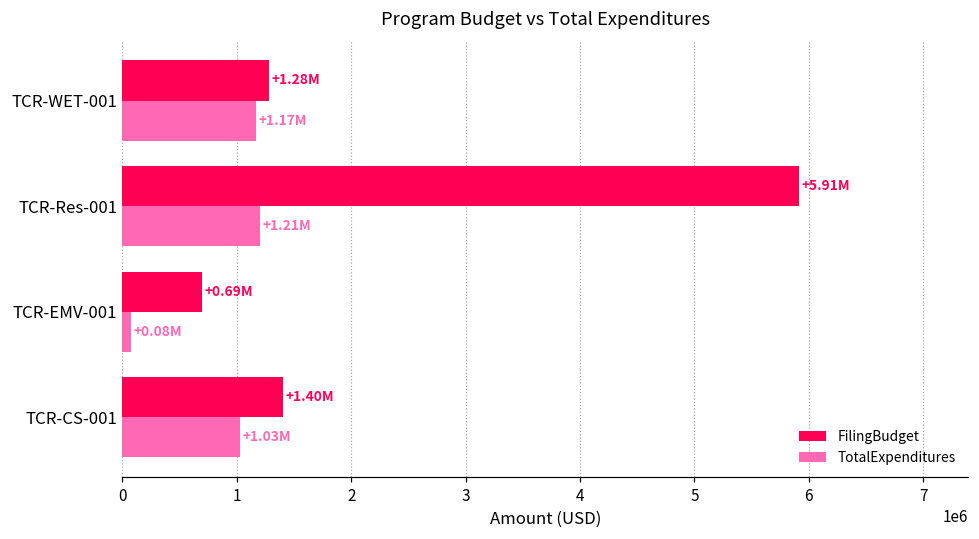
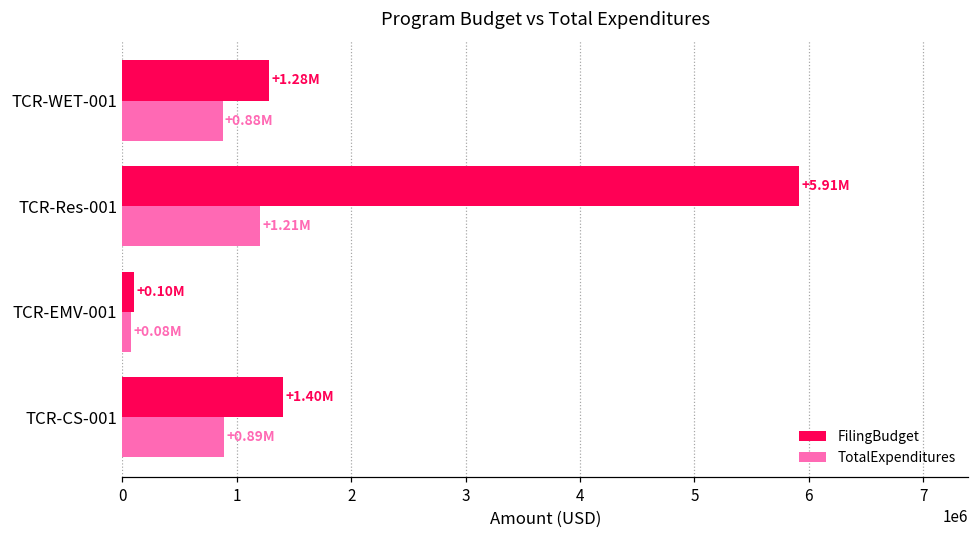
  {
    "FilingBudget": {
      "TCR-WET-001": "+1.28M",
      "TCR-Res-001": "+5.91M",
-     "TCR-EMV-001": "+0.69M",
+     "TCR-EMV-001": "+0.10M",
      "TCR-CS-001": "+1.40M"
    },
    "TotalExpenditures": {
-     "TCR-WET-001": "+1.17M",
+     "TCR-WET-001": "+0.88M",
      "TCR-Res-001": "+1.21M",
      "TCR-EMV-001": "+0.08M",
-     "TCR-CS-001": "+1.03M"
+     "TCR-CS-001": "+0.89M"
    }
  }
